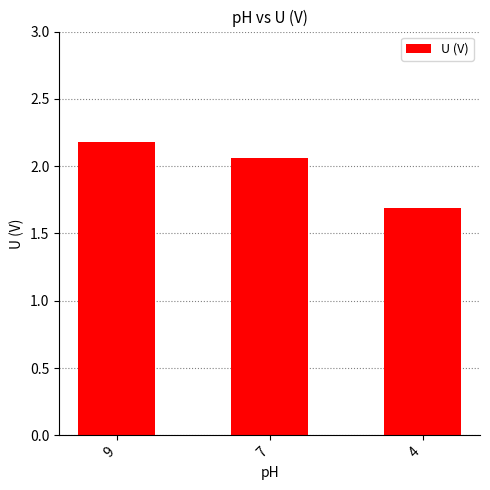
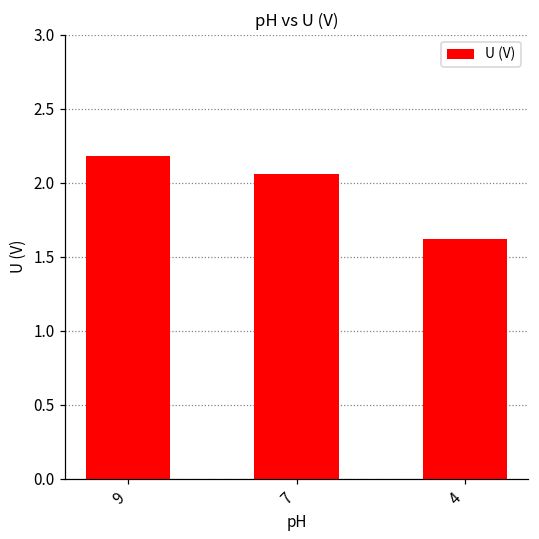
  {
    "9": 2.18,
    "7": 2.06,
-   "4": 1.69
+   "4": 1.62
  }
